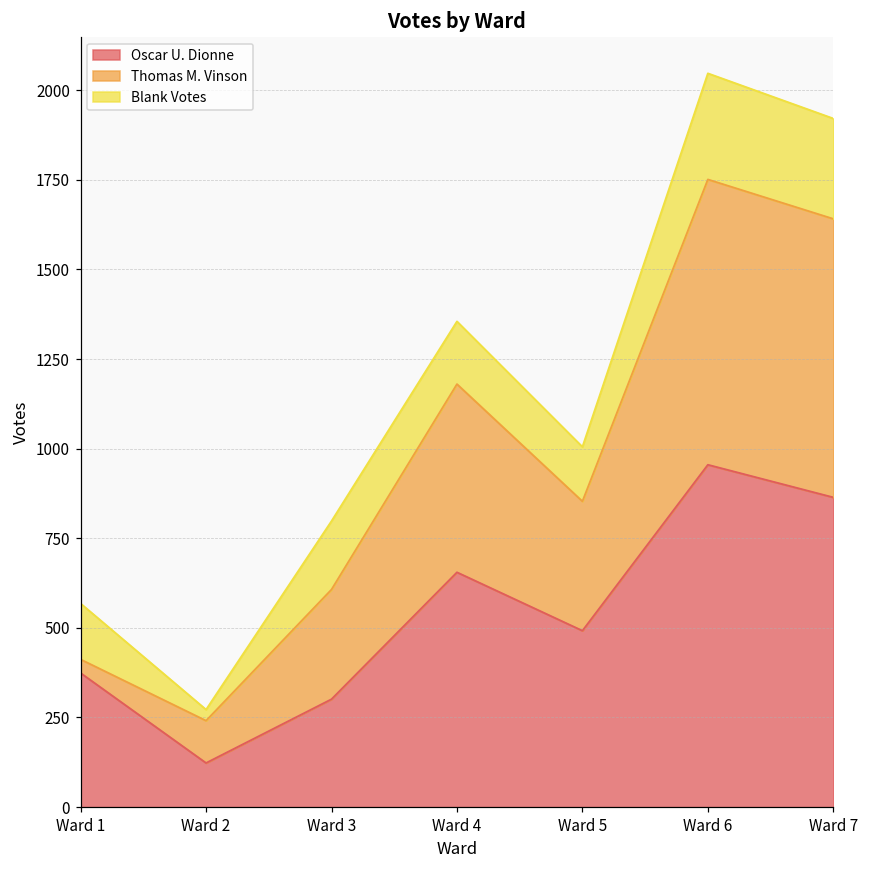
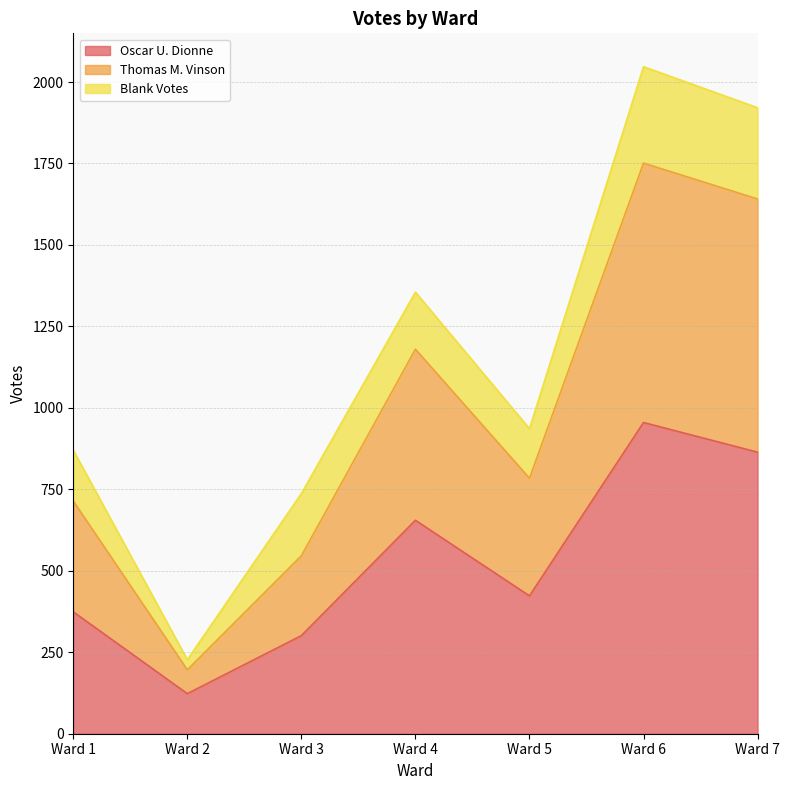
  {
    "Oscar U. Dionne": {
      "Ward 1": 370,
      "Ward 2": 120,
      "Ward 3": 300,
      "Ward 4": 660,
-     "Ward 5": 490,
+     "Ward 5": 420,
      "Ward 6": 960,
      "Ward 7": 860
    },
    "Thomas M. Vinson": {
-     "Ward 1": 40,
-     "Ward 2": 120,
-     "Ward 3": 310,
+     "Ward 1": 340,
+     "Ward 2": 70,
+     "Ward 3": 250,
      "Ward 4": 530,
      "Ward 5": 360,
      "Ward 6": 800,
      "Ward 7": 780
    },
    "Blank Votes": {
      "Ward 1": 160,
      "Ward 2": 30,
      "Ward 3": 190,
      "Ward 4": 180,
      "Ward 5": 150,
      "Ward 6": 300,
      "Ward 7": 280
    }
  }
